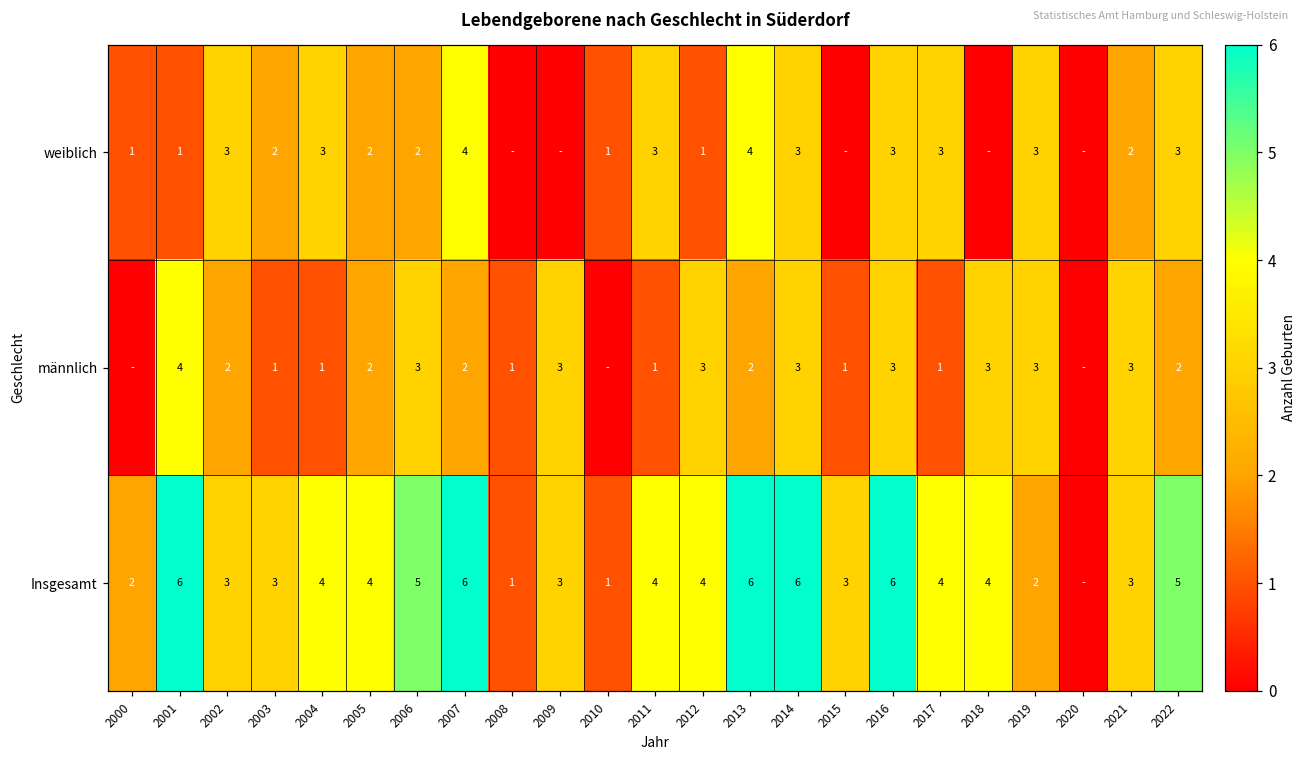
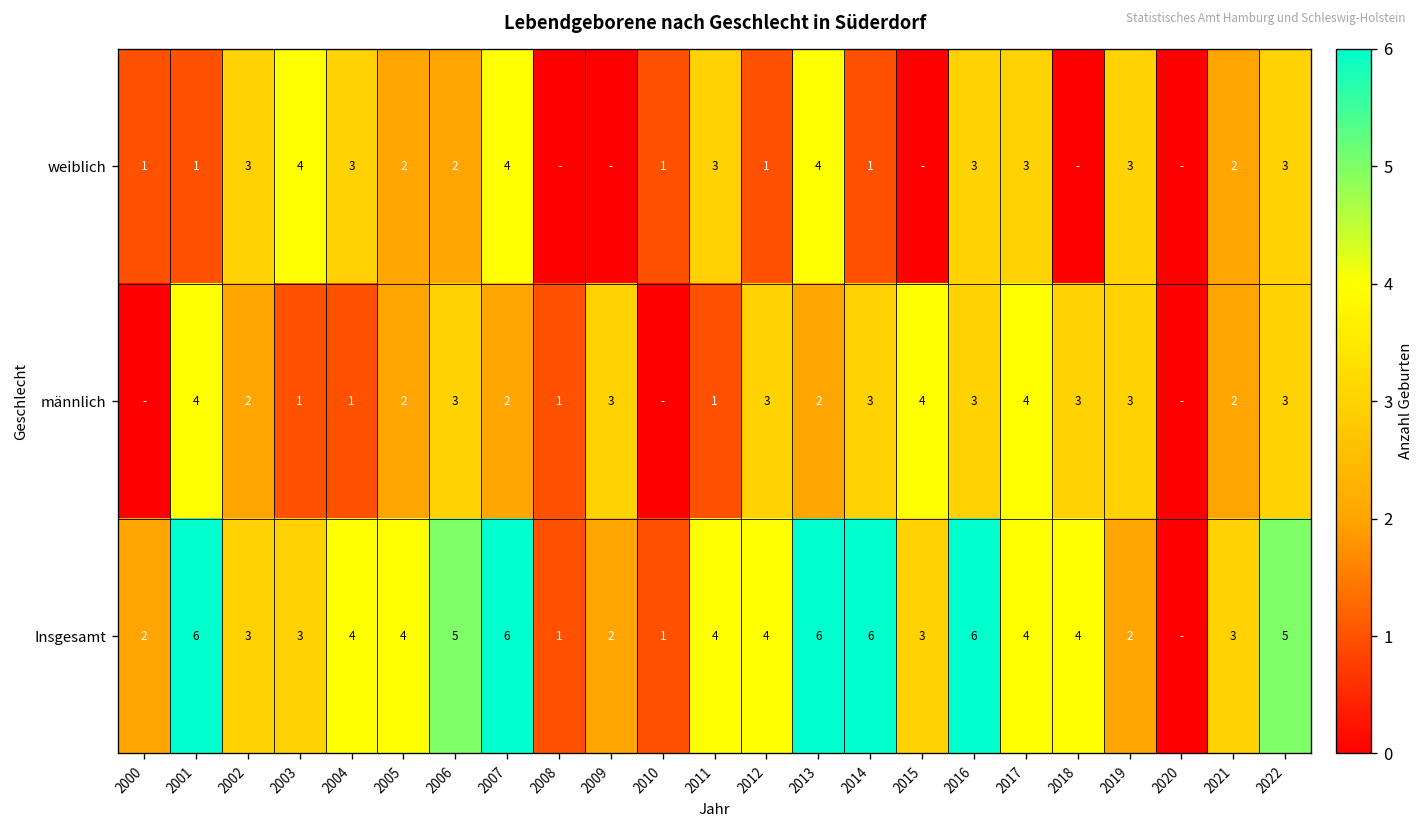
  {
    "weiblich": {
      "2000": 1,
      "2001": 1,
      "2002": 3,
-     "2003": 2,
+     "2003": 4,
      "2004": 3,
      "2005": 2,
      "2006": 2,
      "2007": 4,
      "2010": 1,
      "2011": 3,
      "2012": 1,
      "2013": 4,
-     "2014": 3,
+     "2014": 1,
      "2016": 3,
      "2017": 3,
      "2019": 3,
      "2021": 2,
      "2022": 3
    },
    "männlich": {
      "2001": 4,
      "2002": 2,
      "2003": 1,
      "2004": 1,
      "2005": 2,
      "2006": 3,
      "2007": 2,
      "2008": 1,
      "2009": 3,
      "2011": 1,
      "2012": 3,
      "2013": 2,
      "2014": 3,
-     "2015": 1,
+     "2015": 4,
      "2016": 3,
-     "2017": 1,
+     "2017": 4,
      "2018": 3,
      "2019": 3,
-     "2021": 3,
-     "2022": 2
+     "2021": 2,
+     "2022": 3
    },
    "Insgesamt": {
      "2000": 2,
      "2001": 6,
      "2002": 3,
      "2003": 3,
      "2004": 4,
      "2005": 4,
      "2006": 5,
      "2007": 6,
      "2008": 1,
-     "2009": 3,
+     "2009": 2,
      "2010": 1,
      "2011": 4,
      "2012": 4,
      "2013": 6,
      "2014": 6,
      "2015": 3,
      "2016": 6,
      "2017": 4,
      "2018": 4,
      "2019": 2,
      "2021": 3,
      "2022": 5
    }
  }
